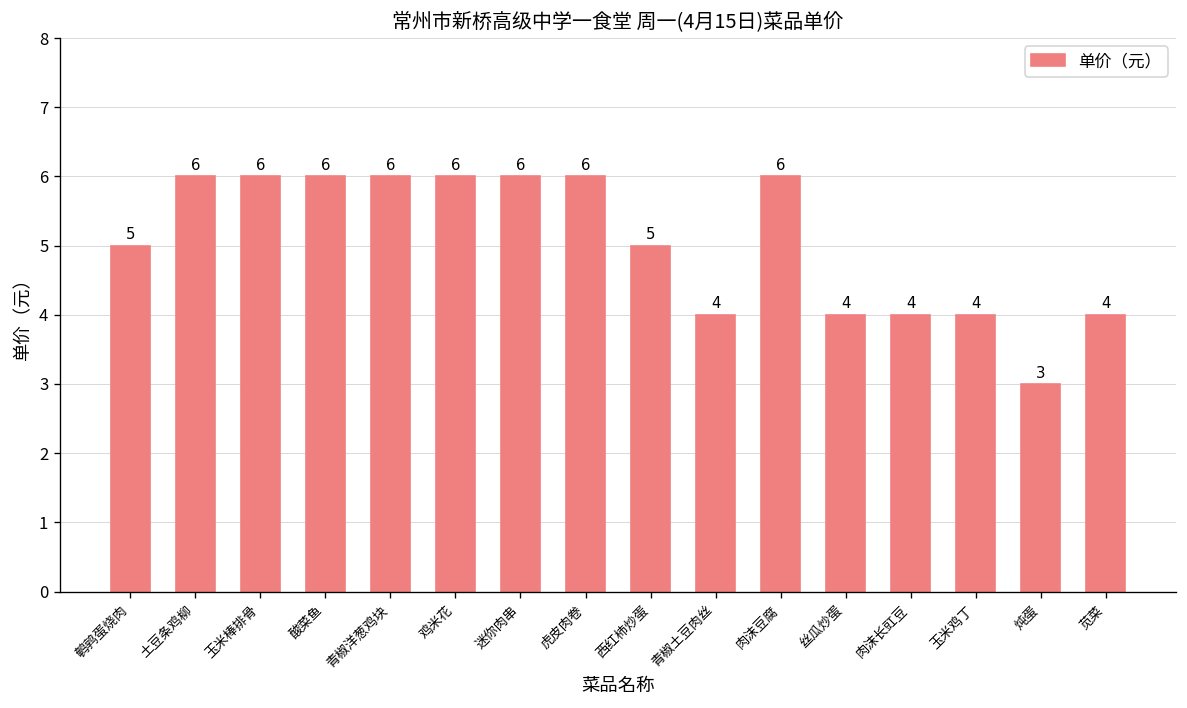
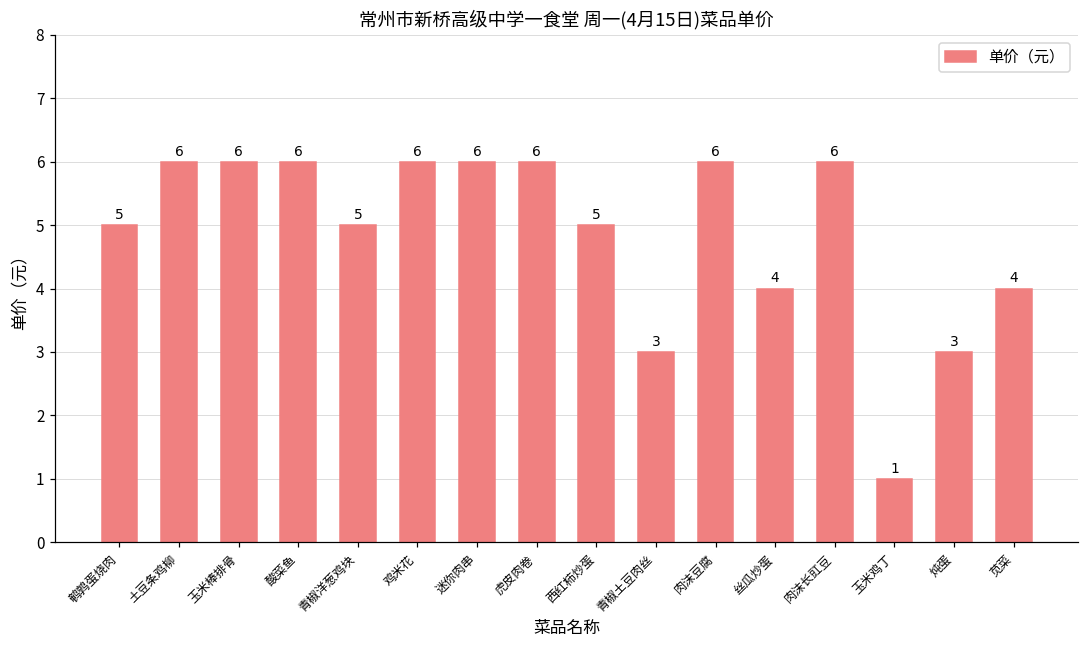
  {
    "鹌鹑蛋烧肉": 5,
    "土豆条鸡柳": 6,
    "玉米棒排骨": 6,
    "酸菜鱼": 6,
-   "青椒洋葱鸡块": 6,
+   "青椒洋葱鸡块": 5,
    "鸡米花": 6,
    "迷你肉串": 6,
    "虎皮肉卷": 6,
    "西红柿炒蛋": 5,
-   "青椒土豆肉丝": 4,
+   "青椒土豆肉丝": 3,
    "肉沫豆腐": 6,
    "丝瓜炒蛋": 4,
-   "肉沫长豇豆": 4,
-   "玉米鸡丁": 4,
+   "肉沫长豇豆": 6,
+   "玉米鸡丁": 1,
    "炖蛋": 3,
    "苋菜": 4
  }
